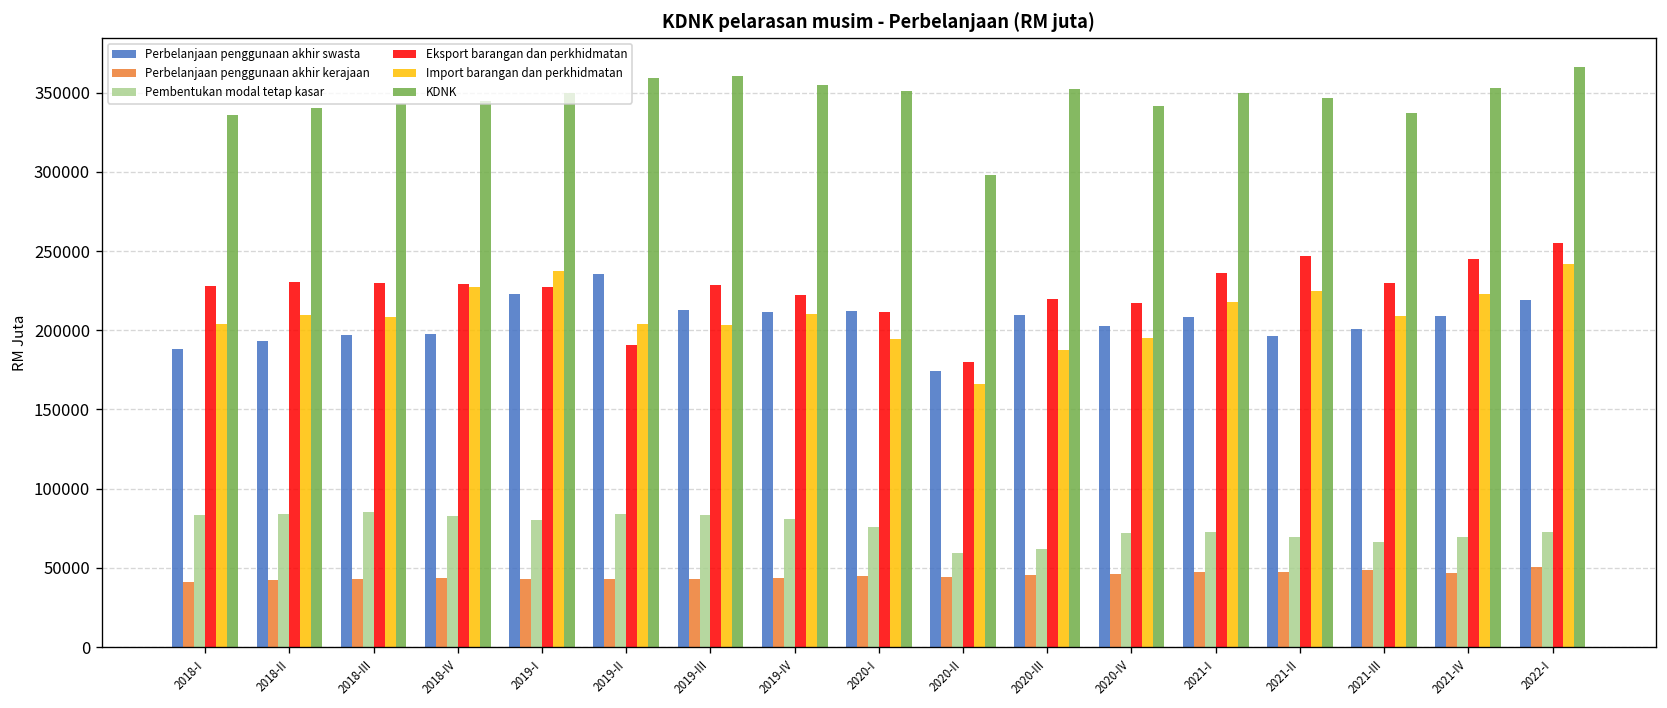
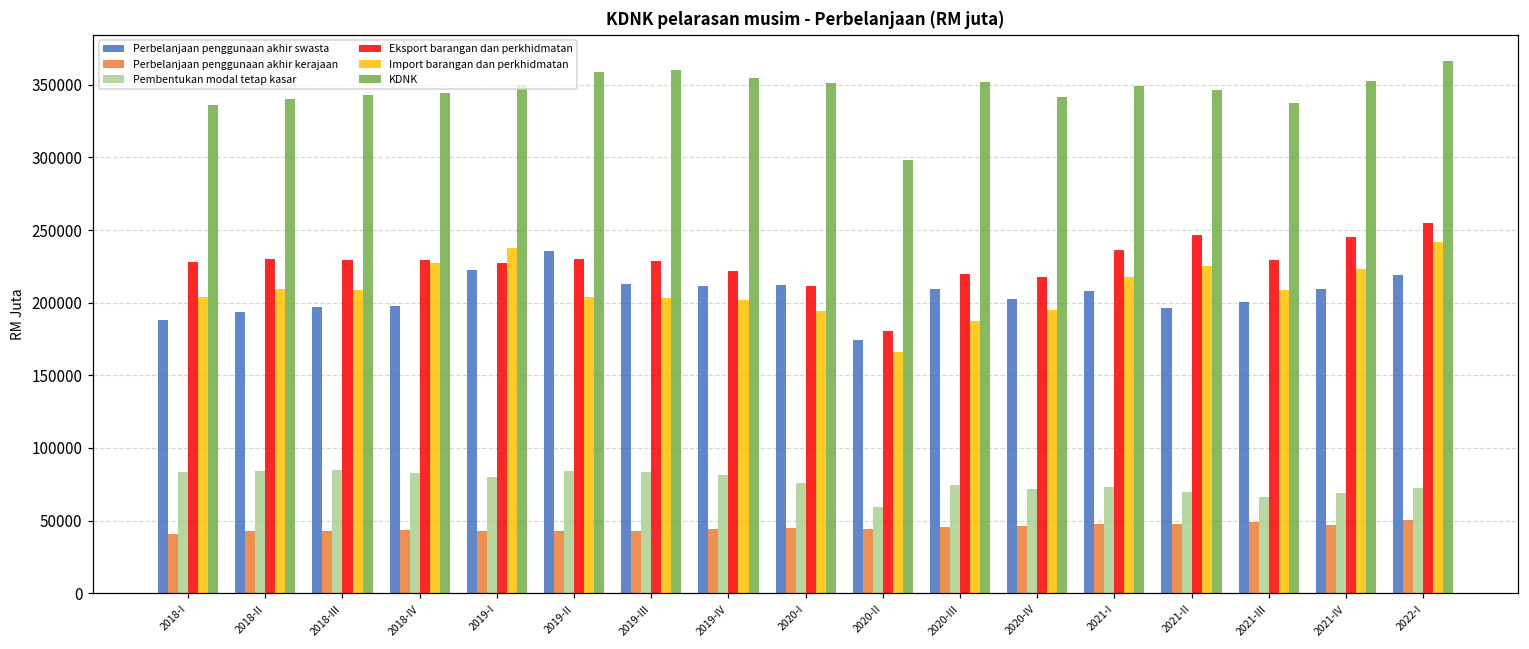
  {
    "Perbelanjaan penggunaan akhir swasta": {
      "2018-I": 188000,
      "2018-II": 193000,
      "2018-III": 197000,
      "2018-IV": 198000,
      "2019-I": 223000,
      "2019-II": 235000,
      "2019-III": 213000,
      "2019-IV": 211000,
      "2020-I": 212000,
      "2020-II": 174000,
      "2020-III": 209000,
      "2020-IV": 203000,
      "2021-I": 208000,
      "2021-II": 197000,
      "2021-III": 201000,
      "2021-IV": 209000,
      "2022-I": 219000
    },
    "Perbelanjaan penggunaan akhir kerajaan": {
      "2018-I": 41000,
      "2018-II": 43000,
      "2018-III": 43000,
      "2018-IV": 44000,
      "2019-I": 43000,
      "2019-II": 43000,
      "2019-III": 43000,
      "2019-IV": 44000,
      "2020-I": 45000,
      "2020-II": 44000,
      "2020-III": 46000,
      "2020-IV": 46000,
      "2021-I": 47000,
      "2021-II": 48000,
      "2021-III": 49000,
      "2021-IV": 47000,
      "2022-I": 51000
    },
    "Pembentukan modal tetap kasar": {
      "2018-I": 84000,
      "2018-II": 84000,
      "2018-III": 85000,
      "2018-IV": 83000,
      "2019-I": 80000,
      "2019-II": 84000,
      "2019-III": 83000,
      "2019-IV": 81000,
      "2020-I": 76000,
      "2020-II": 59000,
-     "2020-III": 62000,
+     "2020-III": 74000,
      "2020-IV": 72000,
      "2021-I": 73000,
      "2021-II": 70000,
      "2021-III": 66000,
      "2021-IV": 69000,
      "2022-I": 73000
    },
    "Eksport barangan dan perkhidmatan": {
      "2018-I": 228000,
      "2018-II": 230000,
      "2018-III": 230000,
      "2018-IV": 229000,
      "2019-I": 227000,
-     "2019-II": 191000,
+     "2019-II": 230000,
      "2019-III": 228000,
      "2019-IV": 222000,
      "2020-I": 211000,
      "2020-II": 180000,
      "2020-III": 220000,
      "2020-IV": 217000,
      "2021-I": 236000,
      "2021-II": 247000,
      "2021-III": 230000,
      "2021-IV": 245000,
      "2022-I": 255000
    },
    "Import barangan dan perkhidmatan": {
      "2018-I": 204000,
      "2018-II": 209000,
      "2018-III": 209000,
      "2018-IV": 227000,
      "2019-I": 237000,
      "2019-II": 204000,
      "2019-III": 203000,
-     "2019-IV": 210000,
+     "2019-IV": 202000,
      "2020-I": 194000,
      "2020-II": 166000,
      "2020-III": 187000,
      "2020-IV": 195000,
      "2021-I": 218000,
      "2021-II": 225000,
      "2021-III": 209000,
      "2021-IV": 223000,
      "2022-I": 242000
    },
    "KDNK": {
      "2018-I": 336000,
      "2018-II": 340000,
      "2018-III": 343000,
      "2018-IV": 345000,
      "2019-II": 359000,
      "2019-III": 361000,
      "2019-IV": 355000,
      "2020-I": 351000,
      "2020-II": 298000,
      "2020-III": 352000,
      "2020-IV": 341000,
      "2021-I": 350000,
      "2021-II": 347000,
      "2021-III": 337000,
      "2021-IV": 353000,
      "2022-I": 366000
    }
  }
